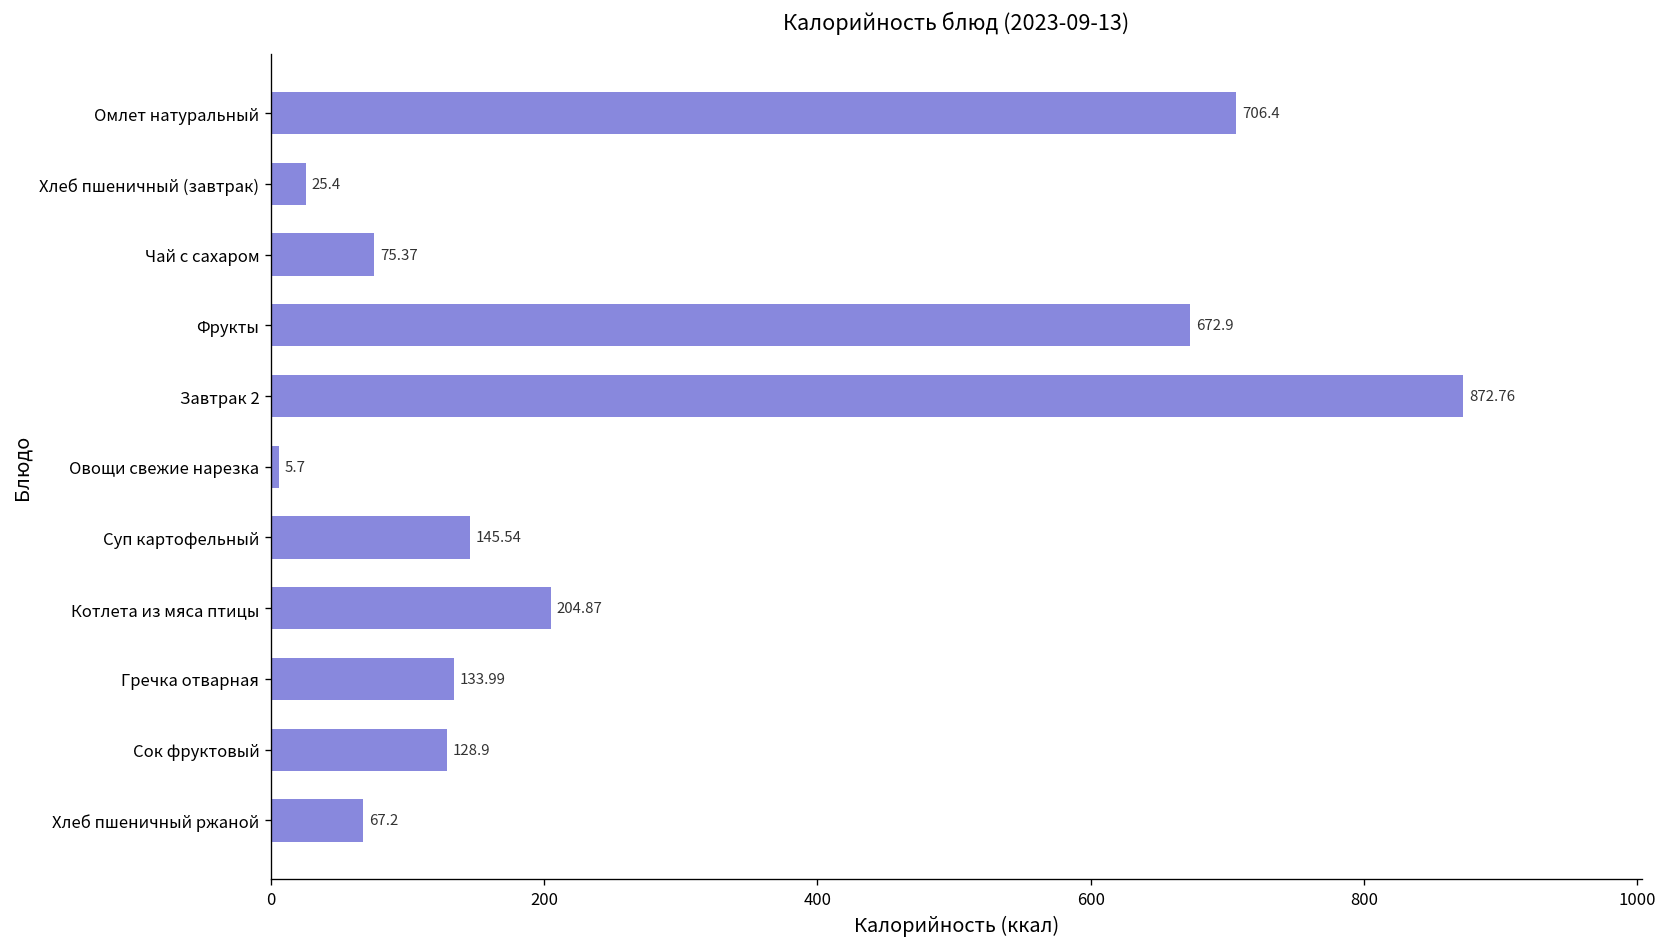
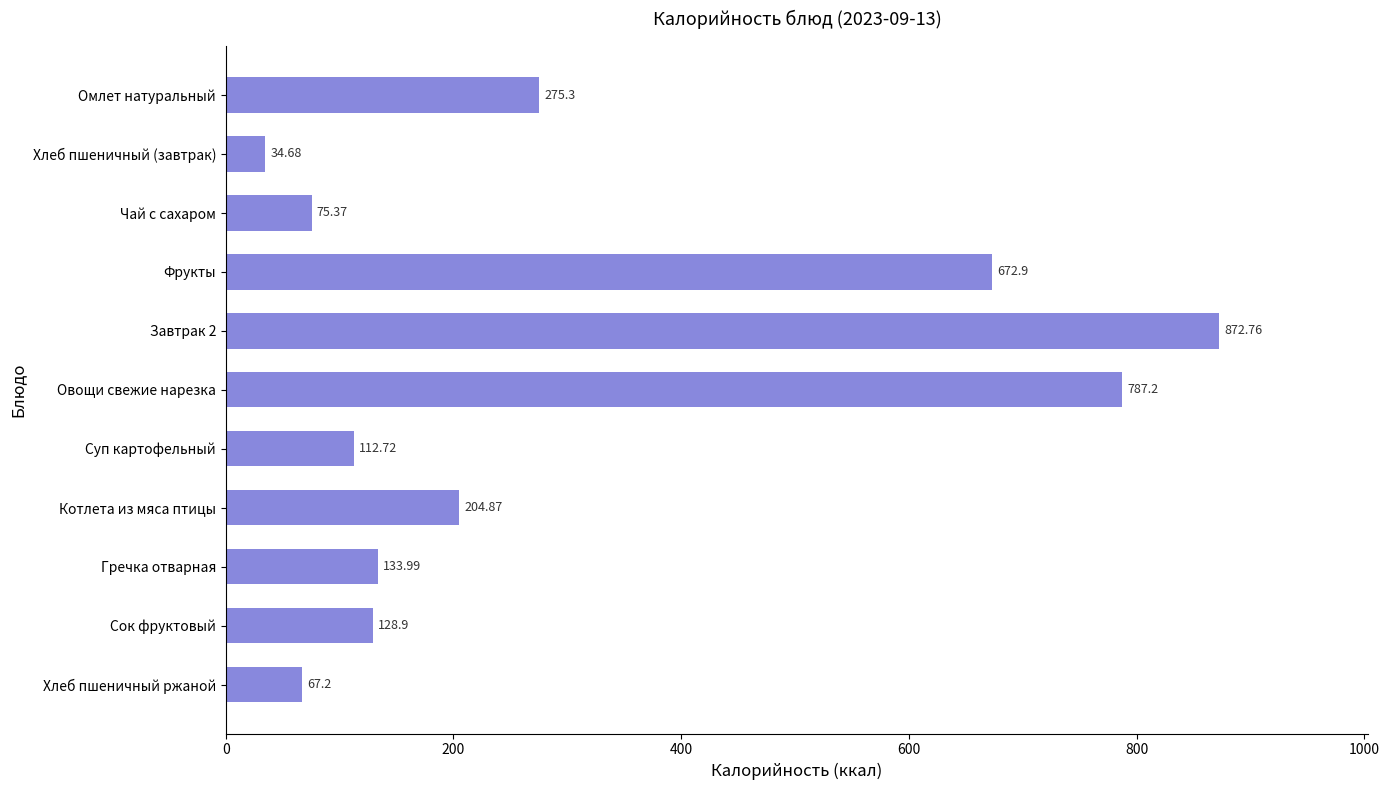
  {
-   "Омлет натуральный": 706.4,
-   "Хлеб пшеничный (завтрак)": 25.4,
+   "Омлет натуральный": 275.3,
+   "Хлеб пшеничный (завтрак)": 34.68,
    "Чай с сахаром": 75.37,
    "Фрукты": 672.9,
    "Завтрак 2": 872.76,
-   "Овощи свежие нарезка": 5.7,
-   "Суп картофельный": 145.54,
+   "Овощи свежие нарезка": 787.2,
+   "Суп картофельный": 112.72,
    "Котлета из мяса птицы": 204.87,
    "Гречка отварная": 133.99,
    "Сок фруктовый": 128.9,
    "Хлеб пшеничный ржаной": 67.2
  }
